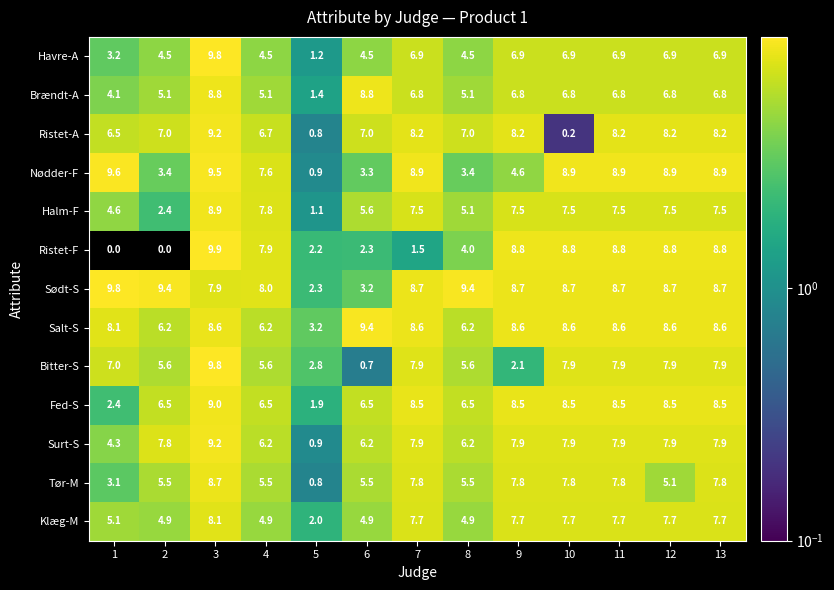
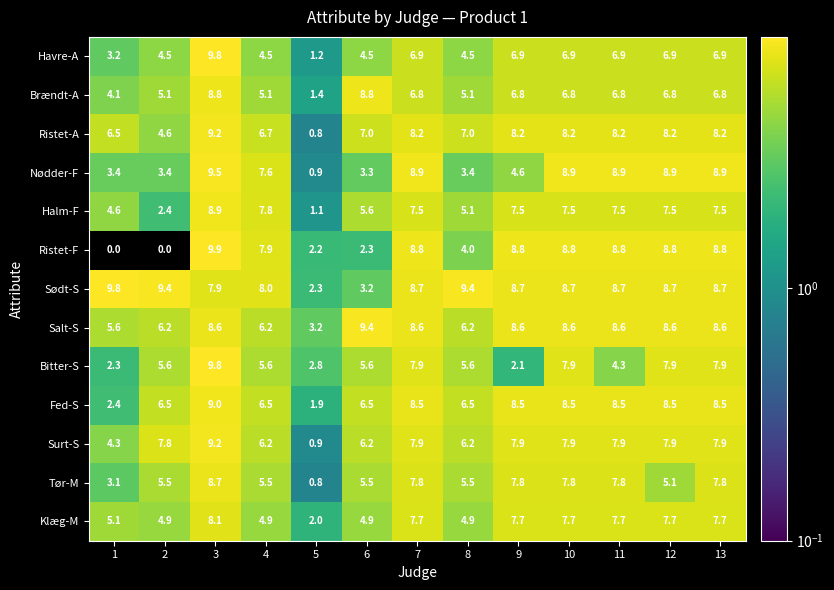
  {
    "Havre-A": {
      "1": 3.2,
      "2": 4.5,
      "3": 9.8,
      "4": 4.5,
      "5": 1.2,
      "6": 4.5,
      "7": 6.9,
      "8": 4.5,
      "9": 6.9,
      "10": 6.9,
      "11": 6.9,
      "12": 6.9,
      "13": 6.9
    },
    "Brændt-A": {
      "1": 4.1,
      "2": 5.1,
      "3": 8.8,
      "4": 5.1,
      "5": 1.4,
      "6": 8.8,
      "7": 6.8,
      "8": 5.1,
      "9": 6.8,
      "10": 6.8,
      "11": 6.8,
      "12": 6.8,
      "13": 6.8
    },
    "Ristet-A": {
      "1": 6.5,
-     "2": 7.0,
+     "2": 4.6,
      "3": 9.2,
      "4": 6.7,
      "5": 0.8,
      "6": 7.0,
      "7": 8.2,
      "8": 7.0,
      "9": 8.2,
-     "10": 0.2,
+     "10": 8.2,
      "11": 8.2,
      "12": 8.2,
      "13": 8.2
    },
    "Nødder-F": {
-     "1": 9.6,
+     "1": 3.4,
      "2": 3.4,
      "3": 9.5,
      "4": 7.6,
      "5": 0.9,
      "6": 3.3,
      "7": 8.9,
      "8": 3.4,
      "9": 4.6,
      "10": 8.9,
      "11": 8.9,
      "12": 8.9,
      "13": 8.9
    },
    "Halm-F": {
      "1": 4.6,
      "2": 2.4,
      "3": 8.9,
      "4": 7.8,
      "5": 1.1,
      "6": 5.6,
      "7": 7.5,
      "8": 5.1,
      "9": 7.5,
      "10": 7.5,
      "11": 7.5,
      "12": 7.5,
      "13": 7.5
    },
    "Ristet-F": {
      "1": 0.0,
      "2": 0.0,
      "3": 9.9,
      "4": 7.9,
      "5": 2.2,
      "6": 2.3,
-     "7": 1.5,
+     "7": 8.8,
      "8": 4.0,
      "9": 8.8,
      "10": 8.8,
      "11": 8.8,
      "12": 8.8,
      "13": 8.8
    },
    "Sødt-S": {
      "1": 9.8,
      "2": 9.4,
      "3": 7.9,
      "4": 8.0,
      "5": 2.3,
      "6": 3.2,
      "7": 8.7,
      "8": 9.4,
      "9": 8.7,
      "10": 8.7,
      "11": 8.7,
      "12": 8.7,
      "13": 8.7
    },
    "Salt-S": {
-     "1": 8.1,
+     "1": 5.6,
      "2": 6.2,
      "3": 8.6,
      "4": 6.2,
      "5": 3.2,
      "6": 9.4,
      "7": 8.6,
      "8": 6.2,
      "9": 8.6,
      "10": 8.6,
      "11": 8.6,
      "12": 8.6,
      "13": 8.6
    },
    "Bitter-S": {
-     "1": 7.0,
+     "1": 2.3,
      "2": 5.6,
      "3": 9.8,
      "4": 5.6,
      "5": 2.8,
-     "6": 0.7,
+     "6": 5.6,
      "7": 7.9,
      "8": 5.6,
      "9": 2.1,
      "10": 7.9,
-     "11": 7.9,
+     "11": 4.3,
      "12": 7.9,
      "13": 7.9
    },
    "Fed-S": {
      "1": 2.4,
      "2": 6.5,
      "3": 9.0,
      "4": 6.5,
      "5": 1.9,
      "6": 6.5,
      "7": 8.5,
      "8": 6.5,
      "9": 8.5,
      "10": 8.5,
      "11": 8.5,
      "12": 8.5,
      "13": 8.5
    },
    "Surt-S": {
      "1": 4.3,
      "2": 7.8,
      "3": 9.2,
      "4": 6.2,
      "5": 0.9,
      "6": 6.2,
      "7": 7.9,
      "8": 6.2,
      "9": 7.9,
      "10": 7.9,
      "11": 7.9,
      "12": 7.9,
      "13": 7.9
    },
    "Tør-M": {
      "1": 3.1,
      "2": 5.5,
      "3": 8.7,
      "4": 5.5,
      "5": 0.8,
      "6": 5.5,
      "7": 7.8,
      "8": 5.5,
      "9": 7.8,
      "10": 7.8,
      "11": 7.8,
      "12": 5.1,
      "13": 7.8
    },
    "Klæg-M": {
      "1": 5.1,
      "2": 4.9,
      "3": 8.1,
      "4": 4.9,
      "5": 2.0,
      "6": 4.9,
      "7": 7.7,
      "8": 4.9,
      "9": 7.7,
      "10": 7.7,
      "11": 7.7,
      "12": 7.7,
      "13": 7.7
    }
  }
